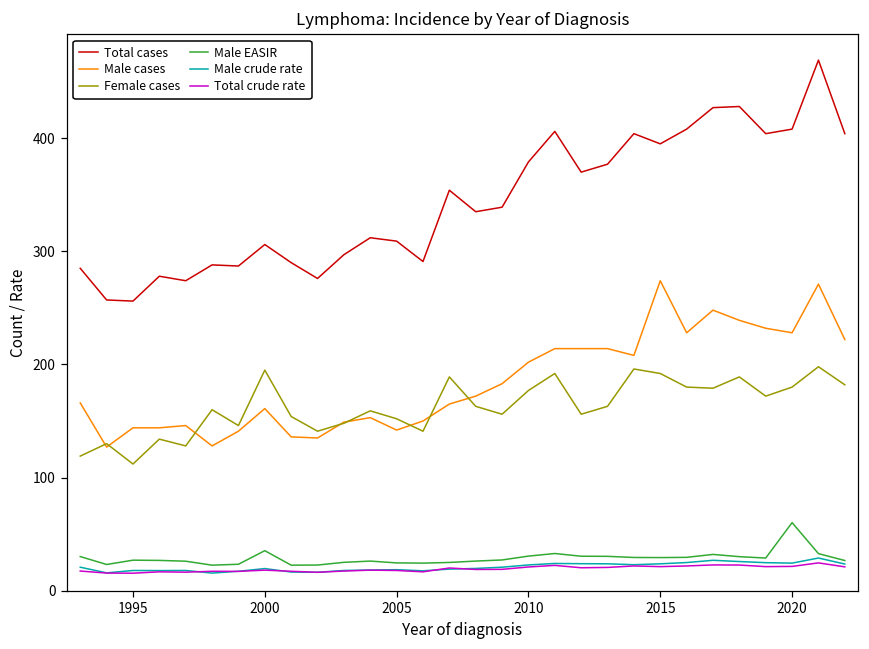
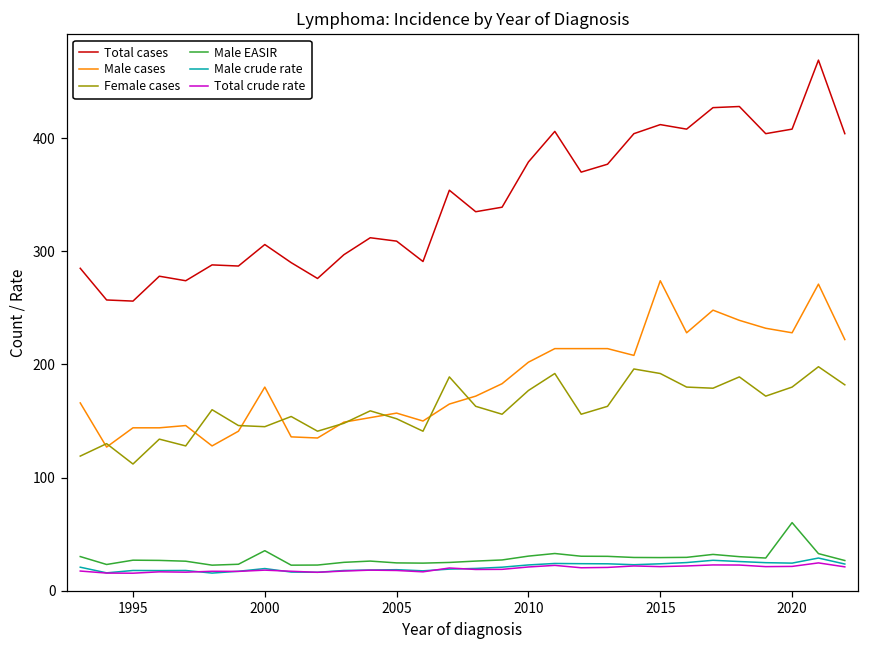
  {
    "Total cases": {
      "1995": 256,
      "2000": 306,
      "2005": 309,
      "2010": 379,
-     "2015": 395,
+     "2015": 412,
      "2020": 408
    },
    "Male cases": {
      "1995": 144,
-     "2000": 161,
-     "2005": 142,
+     "2000": 180,
+     "2005": 157,
      "2010": 202,
      "2015": 274,
      "2020": 228
    },
    "Female cases": {
      "1995": 112,
-     "2000": 195,
+     "2000": 145,
      "2005": 152,
      "2010": 177,
      "2015": 192,
      "2020": 180
    },
    "Male EASIR": {
      "1995": 27,
      "2000": 35,
      "2005": 25,
      "2010": 31,
      "2015": 29,
      "2020": 60
    },
    "Male crude rate": {
      "2015": 24,
      "2020": 24
    },
    "Total crude rate": {
      "2015": 21,
      "2020": 22
    }
  }
